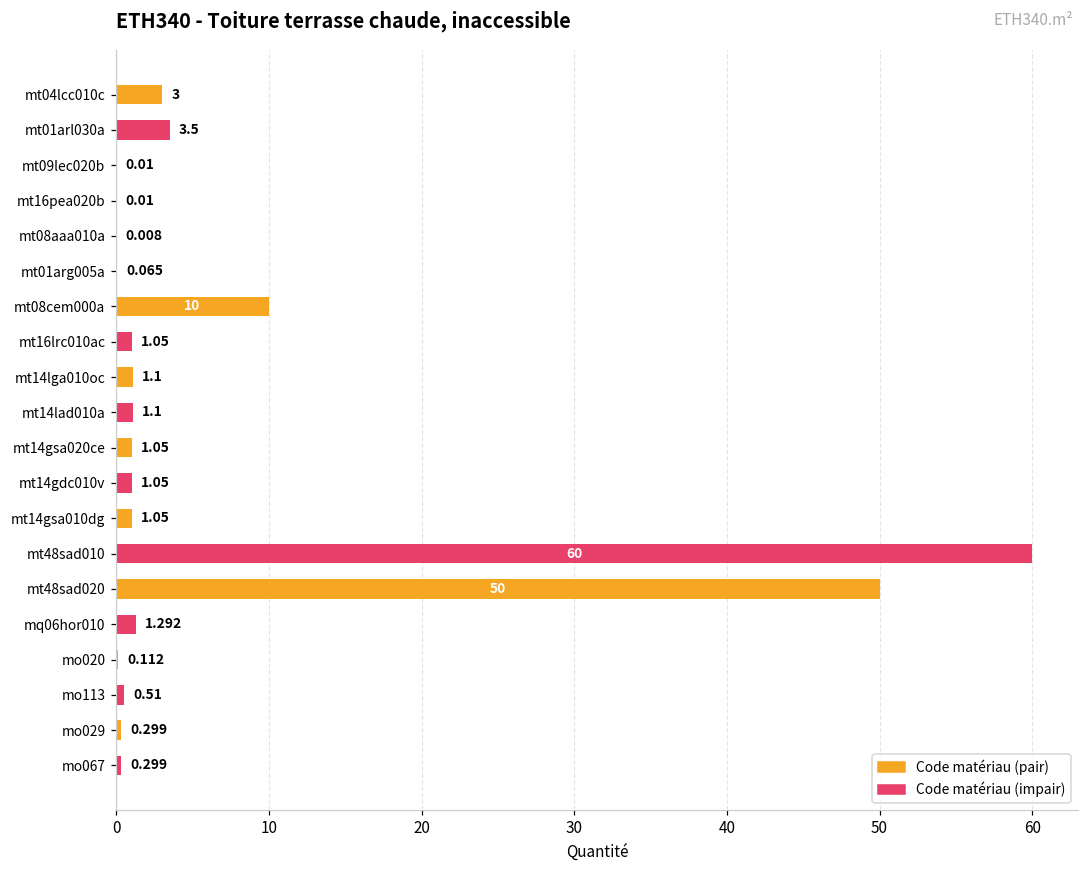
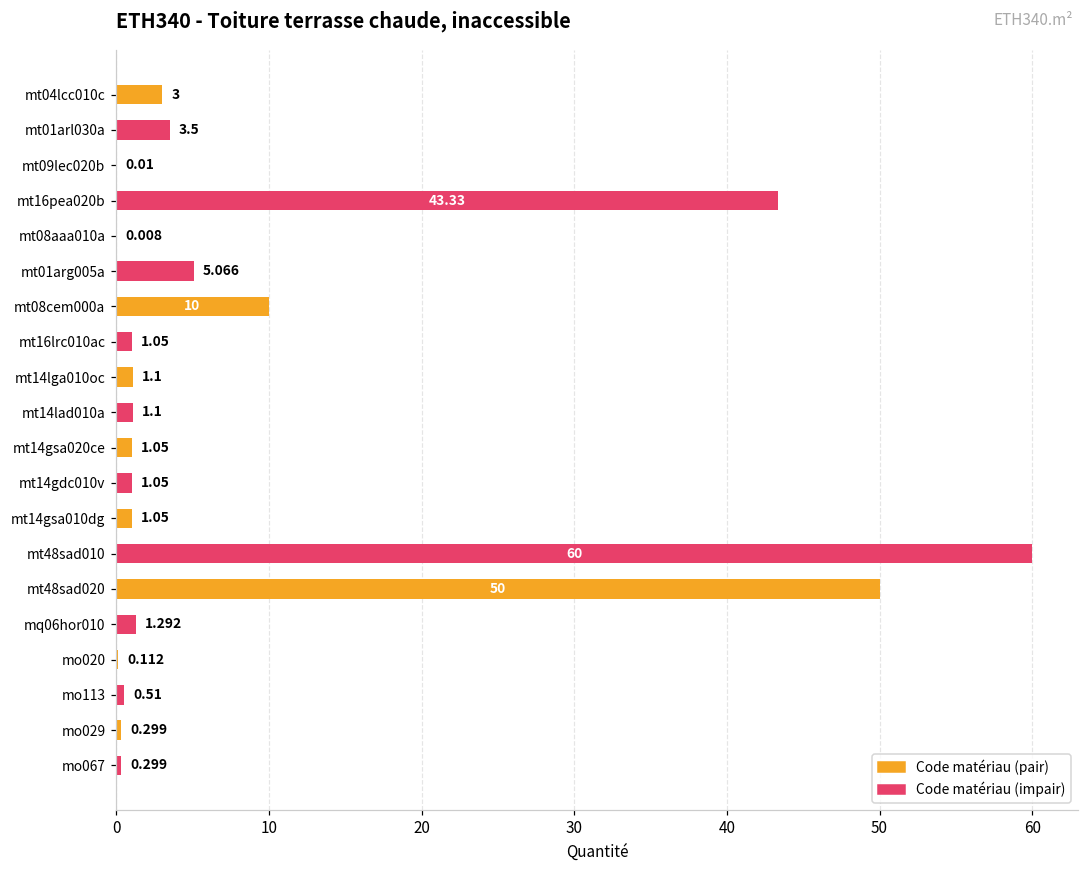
  {
    "mt04lcc010c": 3,
    "mt01arl030a": 3.5,
    "mt09lec020b": 0.01,
-   "mt16pea020b": 0.01,
+   "mt16pea020b": 43.33,
    "mt08aaa010a": 0.008,
-   "mt01arg005a": 0.065,
+   "mt01arg005a": 5.066,
    "mt08cem000a": 10,
    "mt16lrc010ac": 1.05,
    "mt14lga010oc": 1.1,
    "mt14lad010a": 1.1,
    "mt14gsa020ce": 1.05,
    "mt14gdc010v": 1.05,
    "mt14gsa010dg": 1.05,
    "mt48sad010": 60,
    "mt48sad020": 50,
    "mq06hor010": 1.292,
    "mo020": 0.112,
    "mo113": 0.51,
    "mo029": 0.299,
    "mo067": 0.299
  }
